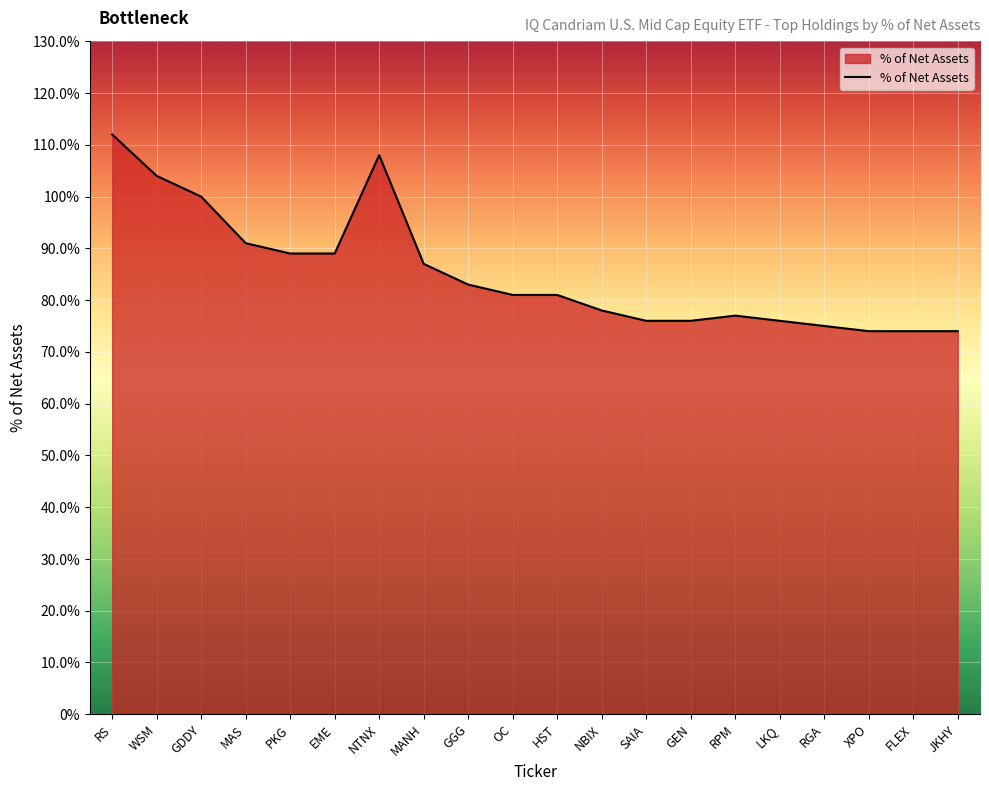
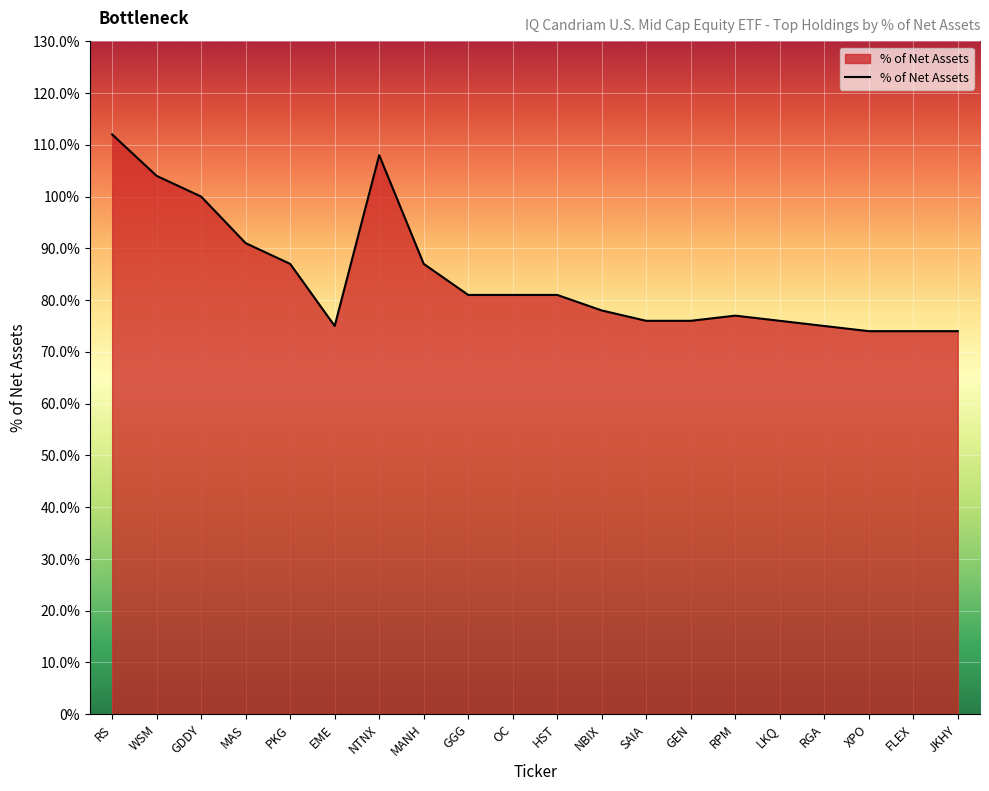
  {
    "RS": "112%",
    "WSM": "104%",
    "GDDY": "100%",
    "MAS": "91%",
-   "PKG": "89%",
-   "EME": "89%",
+   "PKG": "87%",
+   "EME": "75%",
    "NTNX": "108%",
    "MANH": "87%",
-   "GGG": "83%",
+   "GGG": "81%",
    "OC": "81%",
    "HST": "81%",
    "NBIX": "78%",
    "SAIA": "76%",
    "GEN": "76%",
    "RPM": "77%",
    "LKQ": "76%",
    "RGA": "75%",
    "XPO": "74%",
    "FLEX": "74%",
    "JKHY": "74%"
  }
